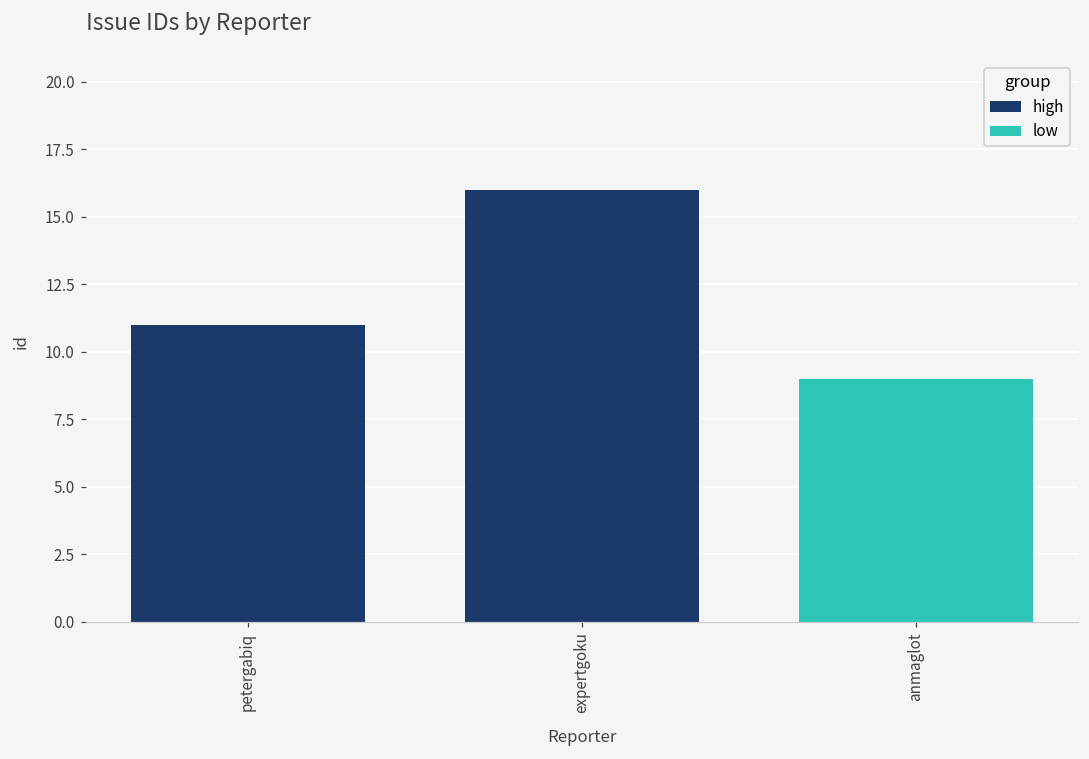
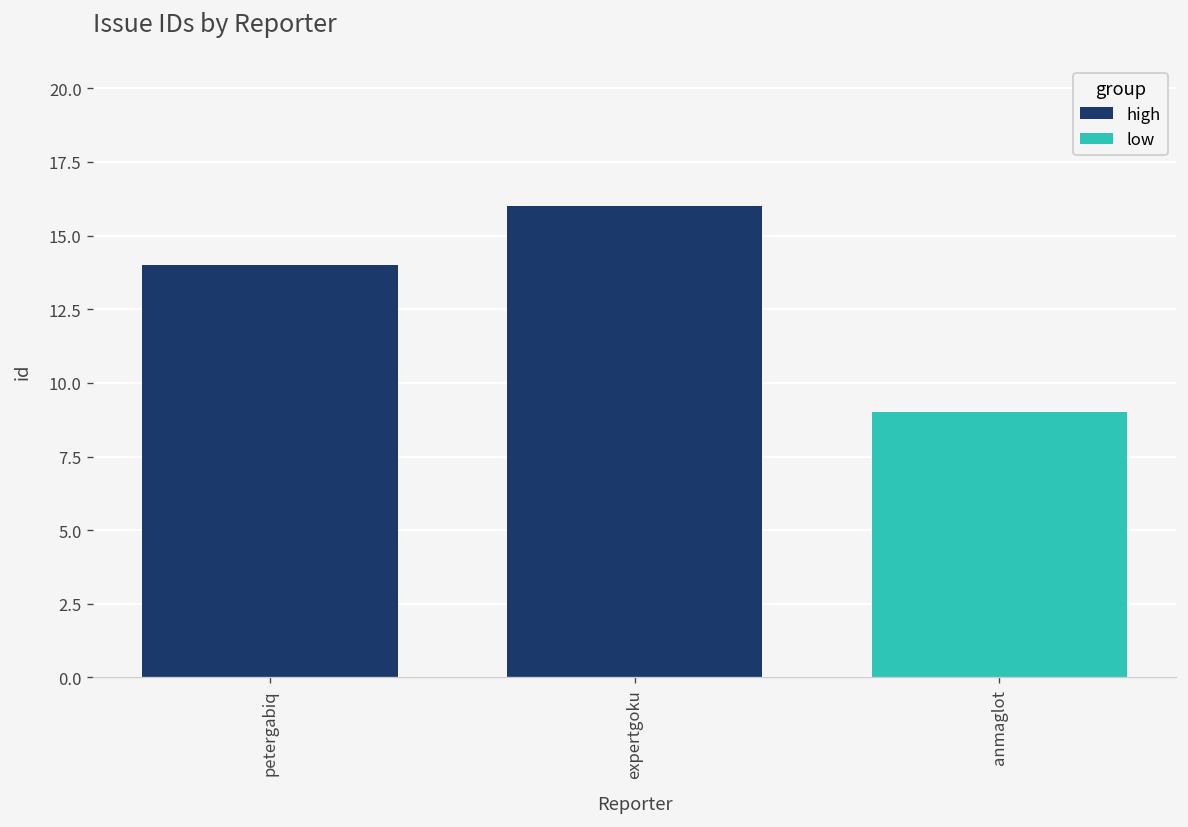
  {
    "high": {
-     "petergabiq": 11,
+     "petergabiq": 14,
      "expertgoku": 16
    },
    "low": {
      "anmaglot": 9
    }
  }
